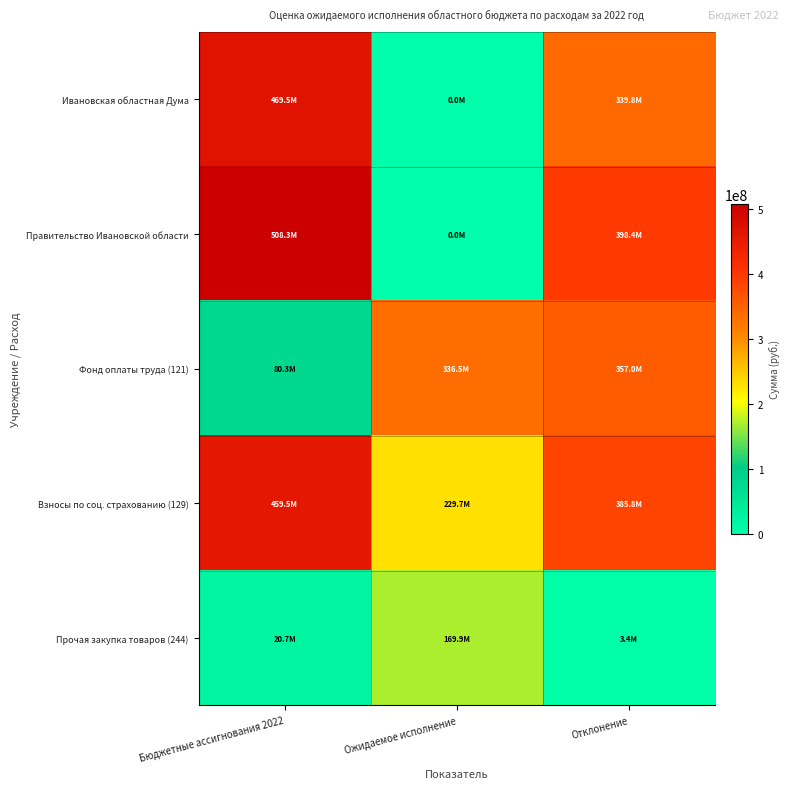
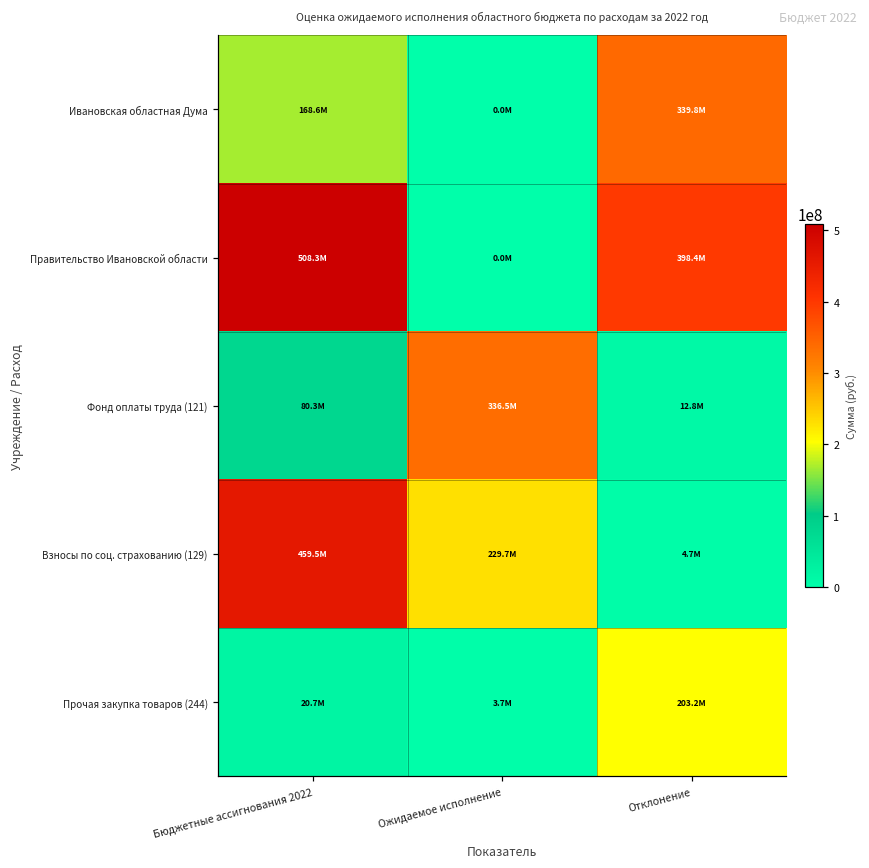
  {
    "Ивановская областная Дума": {
-     "Бюджетные ассигнования 2022": "469.5M",
+     "Бюджетные ассигнования 2022": "168.6M",
      "Ожидаемое исполнение": "0.0M",
      "Отклонение": "339.8M"
    },
    "Правительство Ивановской области": {
      "Бюджетные ассигнования 2022": "508.3M",
      "Ожидаемое исполнение": "0.0M",
      "Отклонение": "398.4M"
    },
    "Фонд оплаты труда (121)": {
      "Бюджетные ассигнования 2022": "80.3M",
      "Ожидаемое исполнение": "336.5M",
-     "Отклонение": "357.0M"
+     "Отклонение": "12.8M"
    },
    "Взносы по соц. страхованию (129)": {
      "Бюджетные ассигнования 2022": "459.5M",
      "Ожидаемое исполнение": "229.7M",
-     "Отклонение": "385.8M"
+     "Отклонение": "4.7M"
    },
    "Прочая закупка товаров (244)": {
      "Бюджетные ассигнования 2022": "20.7M",
-     "Ожидаемое исполнение": "169.9M",
-     "Отклонение": "3.4M"
+     "Ожидаемое исполнение": "3.7M",
+     "Отклонение": "203.2M"
    }
  }
